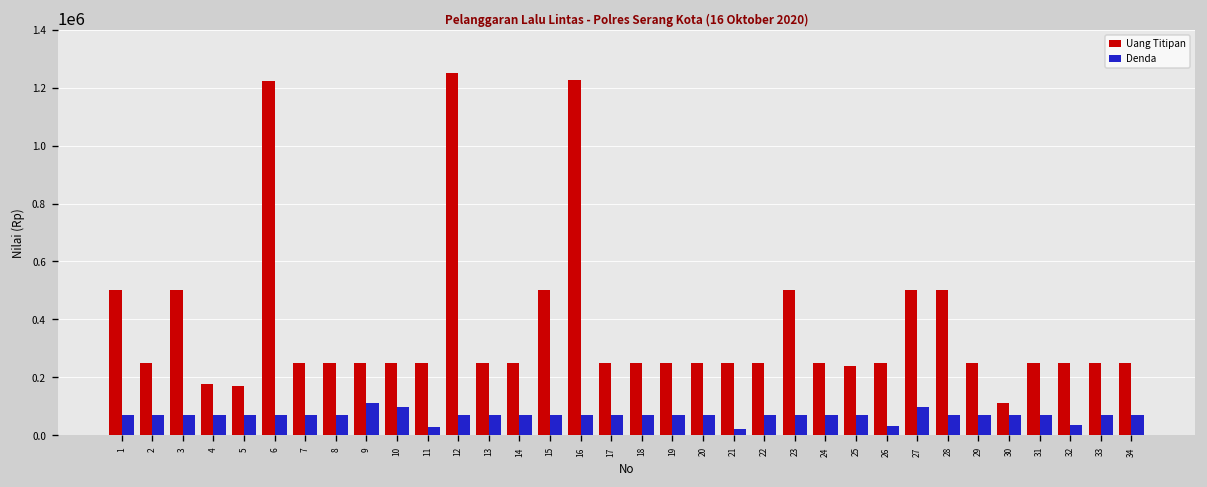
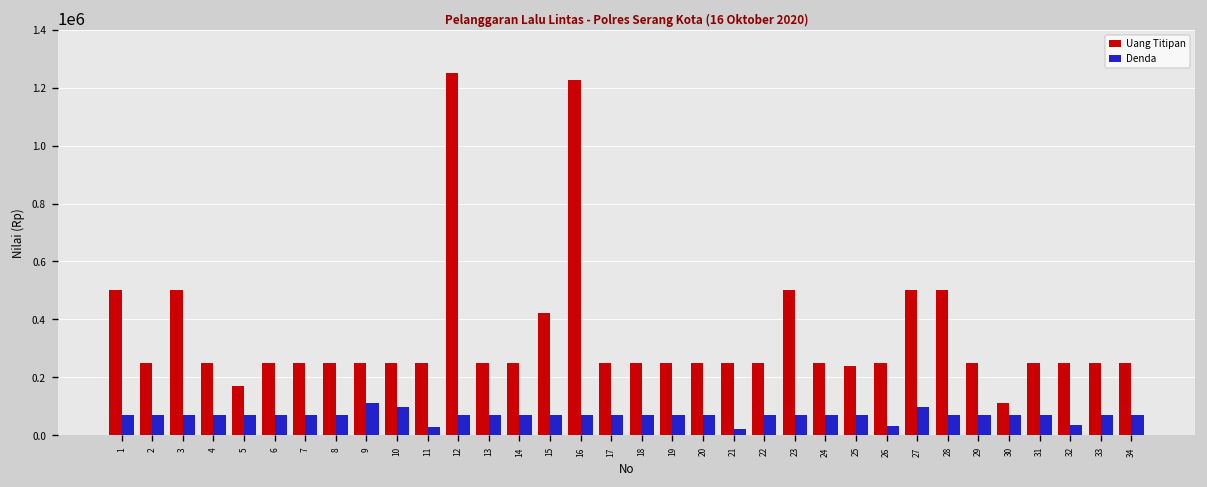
  {
    "Uang Titipan": {
      "1": 500000,
      "2": 250000,
      "3": 500000,
-     "4": 180000,
+     "4": 250000,
      "5": 170000,
-     "6": 1220000,
+     "6": 250000,
      "7": 250000,
      "8": 250000,
      "9": 250000,
      "10": 250000,
      "11": 250000,
      "12": 1250000,
      "13": 250000,
      "14": 250000,
-     "15": 500000,
+     "15": 420000,
      "16": 1230000,
      "17": 250000,
      "18": 250000,
      "19": 250000,
      "20": 250000,
      "21": 250000,
      "22": 250000,
      "23": 500000,
      "24": 250000,
      "25": 240000,
      "26": 250000,
      "27": 500000,
      "28": 500000,
      "29": 250000,
      "30": 110000,
      "31": 250000,
      "32": 250000,
      "33": 250000,
      "34": 250000
    },
    "Denda": {
      "1": 70000,
      "2": 70000,
      "3": 70000,
      "4": 70000,
      "5": 70000,
      "6": 70000,
      "7": 70000,
      "8": 70000,
      "9": 110000,
      "10": 100000,
      "11": 30000,
      "12": 70000,
      "13": 70000,
      "14": 70000,
      "15": 70000,
      "16": 70000,
      "17": 70000,
      "18": 70000,
      "19": 70000,
      "20": 70000,
      "21": 20000,
      "22": 70000,
      "23": 70000,
      "24": 70000,
      "25": 70000,
      "26": 30000,
      "27": 100000,
      "28": 70000,
      "29": 70000,
      "30": 70000,
      "31": 70000,
      "32": 30000,
      "33": 70000,
      "34": 70000
    }
  }
